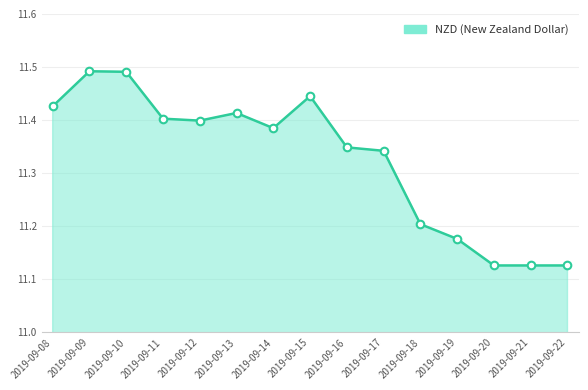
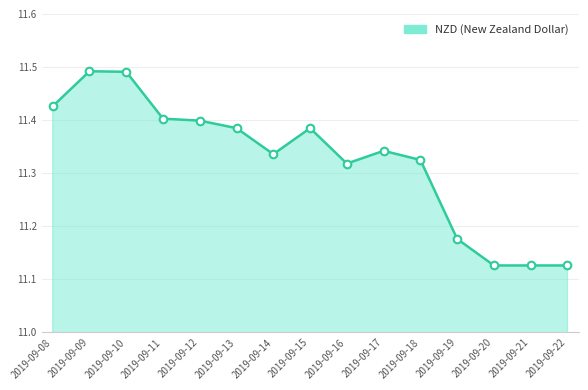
  {
    "2019-09-08": 11.43,
    "2019-09-09": 11.49,
    "2019-09-10": 11.49,
    "2019-09-11": 11.40,
    "2019-09-12": 11.40,
-   "2019-09-13": 11.41,
-   "2019-09-14": 11.38,
-   "2019-09-15": 11.45,
-   "2019-09-16": 11.35,
+   "2019-09-13": 11.38,
+   "2019-09-14": 11.34,
+   "2019-09-15": 11.38,
+   "2019-09-16": 11.32,
    "2019-09-17": 11.34,
-   "2019-09-18": 11.20,
+   "2019-09-18": 11.33,
    "2019-09-19": 11.18,
    "2019-09-20": 11.13,
    "2019-09-21": 11.13,
    "2019-09-22": 11.13
  }
